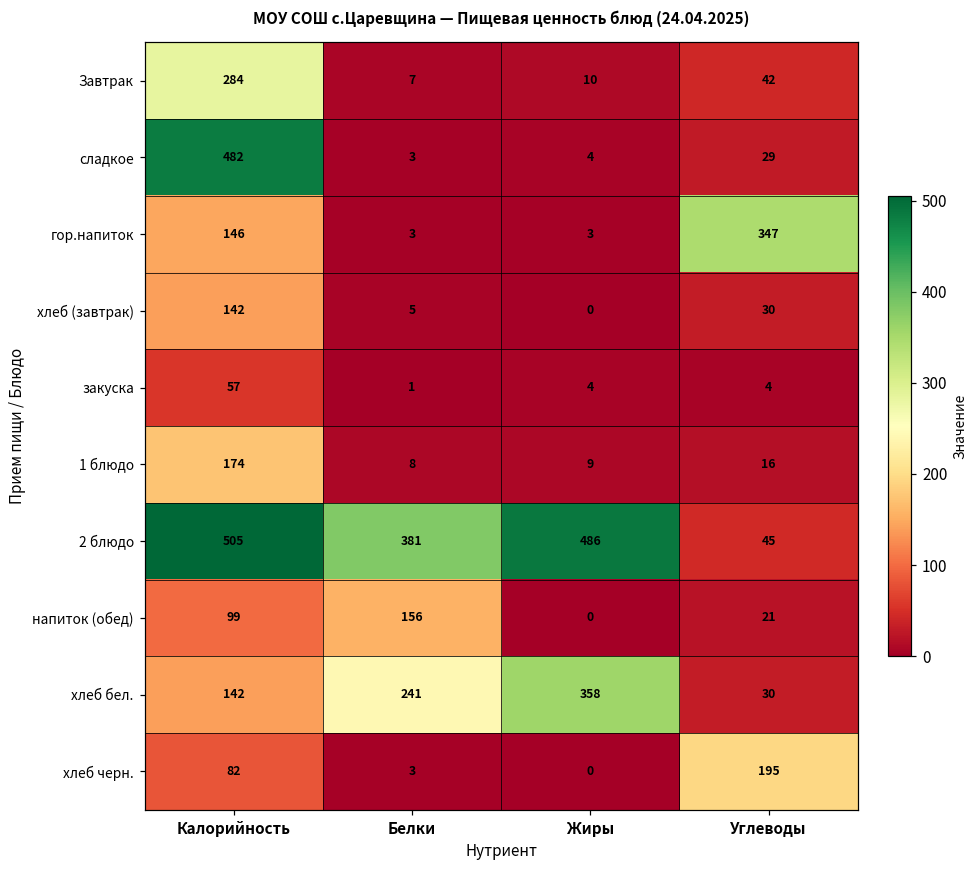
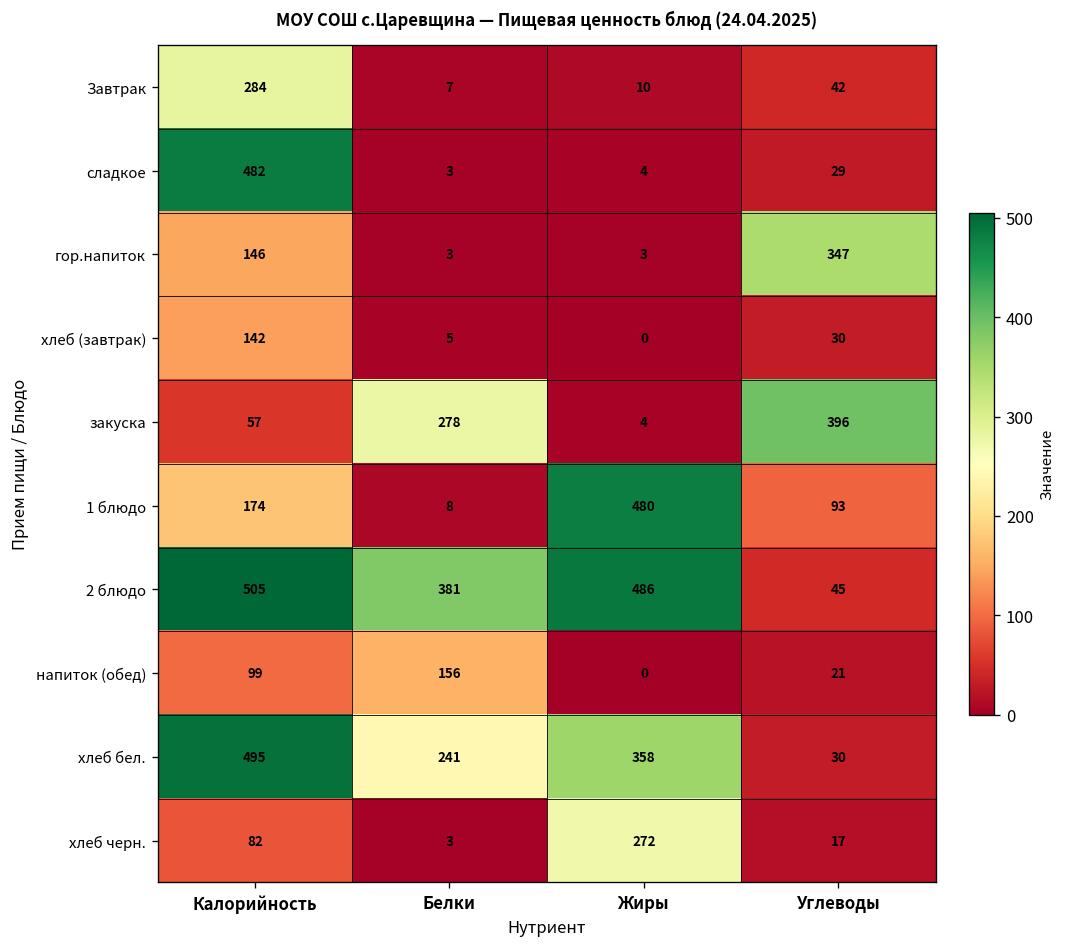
  {
    "Завтрак": {
      "Калорийность": 284,
      "Белки": 7,
      "Жиры": 10,
      "Углеводы": 42
    },
    "сладкое": {
      "Калорийность": 482,
      "Белки": 3,
      "Жиры": 4,
      "Углеводы": 29
    },
    "гор.напиток": {
      "Калорийность": 146,
      "Белки": 3,
      "Жиры": 3,
      "Углеводы": 347
    },
    "хлеб (завтрак)": {
      "Калорийность": 142,
      "Белки": 5,
      "Жиры": 0,
      "Углеводы": 30
    },
    "закуска": {
      "Калорийность": 57,
-     "Белки": 1,
+     "Белки": 278,
      "Жиры": 4,
-     "Углеводы": 4
+     "Углеводы": 396
    },
    "1 блюдо": {
      "Калорийность": 174,
      "Белки": 8,
-     "Жиры": 9,
-     "Углеводы": 16
+     "Жиры": 480,
+     "Углеводы": 93
    },
    "2 блюдо": {
      "Калорийность": 505,
      "Белки": 381,
      "Жиры": 486,
      "Углеводы": 45
    },
    "напиток (обед)": {
      "Калорийность": 99,
      "Белки": 156,
      "Жиры": 0,
      "Углеводы": 21
    },
    "хлеб бел.": {
-     "Калорийность": 142,
+     "Калорийность": 495,
      "Белки": 241,
      "Жиры": 358,
      "Углеводы": 30
    },
    "хлеб черн.": {
      "Калорийность": 82,
      "Белки": 3,
-     "Жиры": 0,
-     "Углеводы": 195
+     "Жиры": 272,
+     "Углеводы": 17
    }
  }
